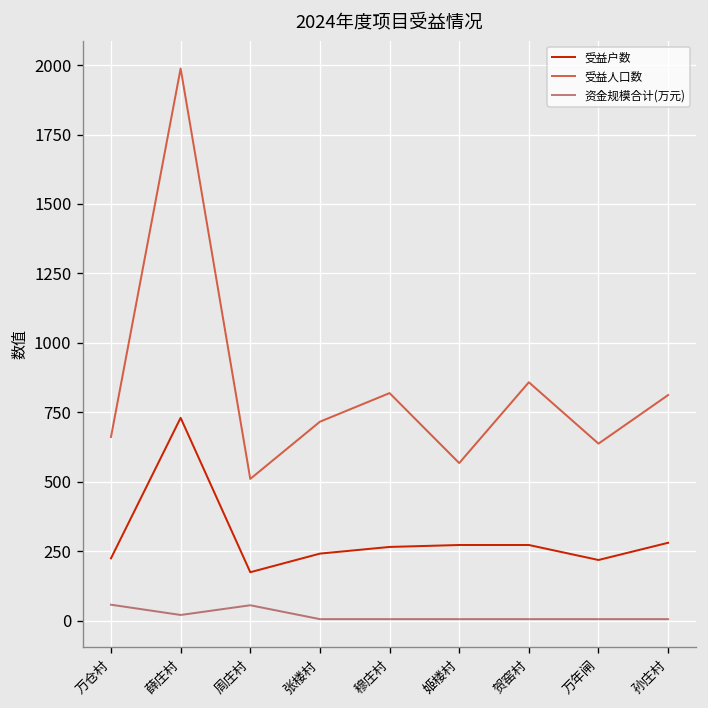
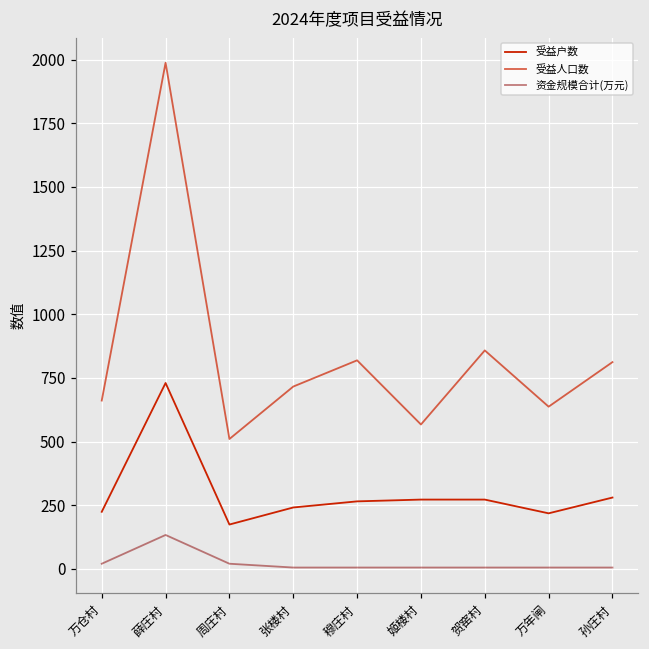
  {
    "资金规模合计(万元)": {
-     "万仓村": 60,
-     "薛庄村": 20,
-     "周庄村": 60,
+     "万仓村": 20,
+     "薛庄村": 130,
+     "周庄村": 20,
      "张楼村": 10,
      "穆庄村": 10,
      "姬楼村": 10,
      "贺窑村": 10,
      "万年闸": 10,
      "孙庄村": 10
    }
  }
